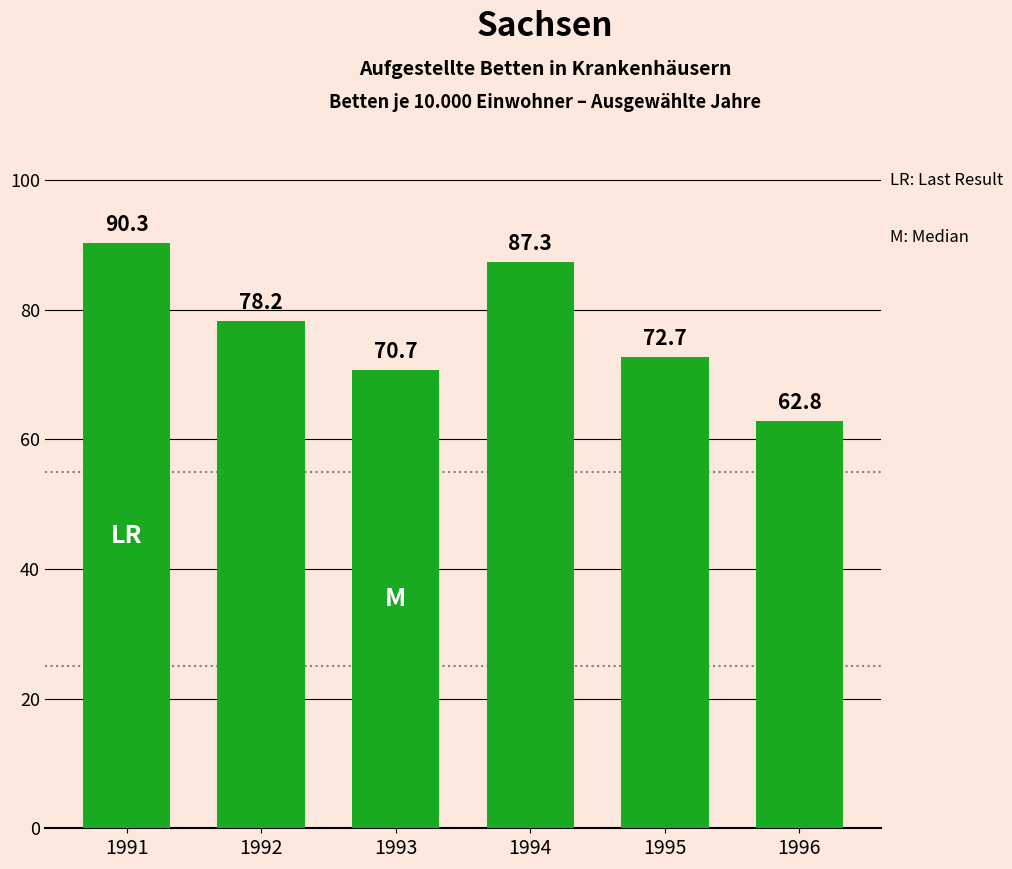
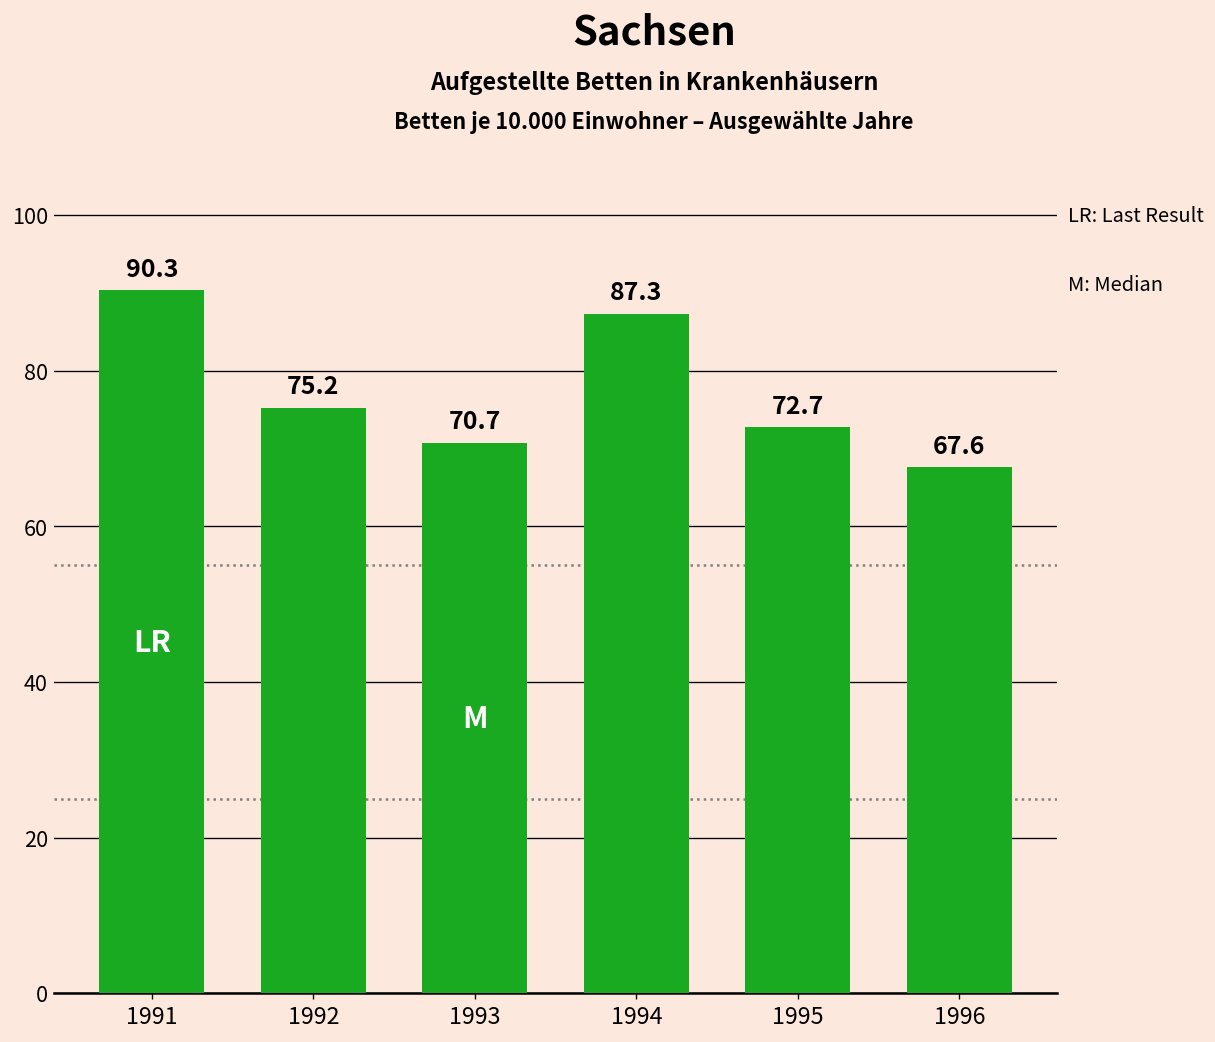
  {
    "1991": 90.3,
-   "1992": 78.2,
+   "1992": 75.2,
    "1993": 70.7,
    "1994": 87.3,
    "1995": 72.7,
-   "1996": 62.8
+   "1996": 67.6
  }
